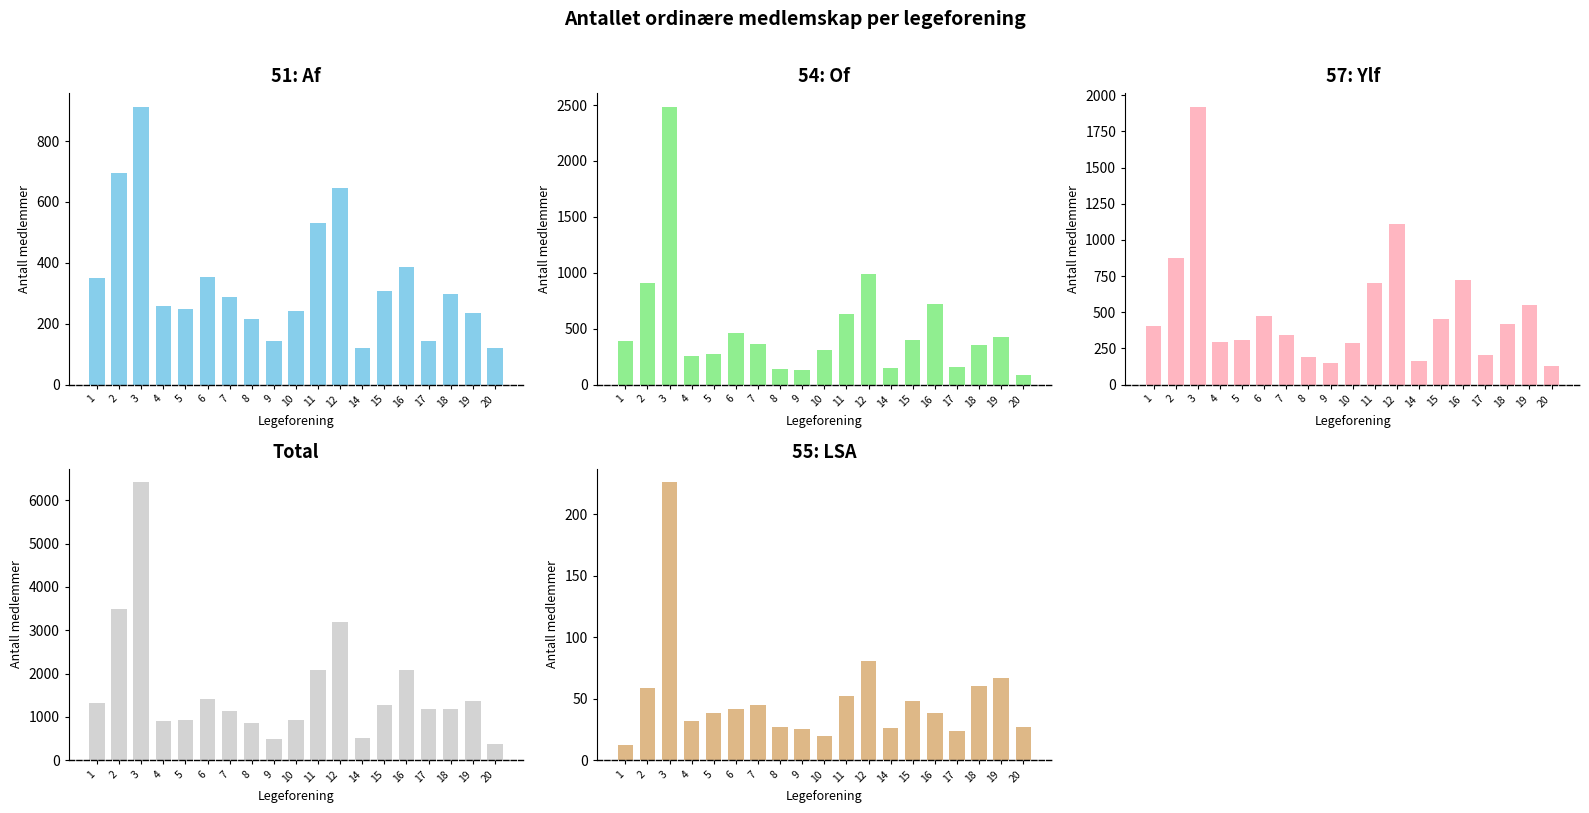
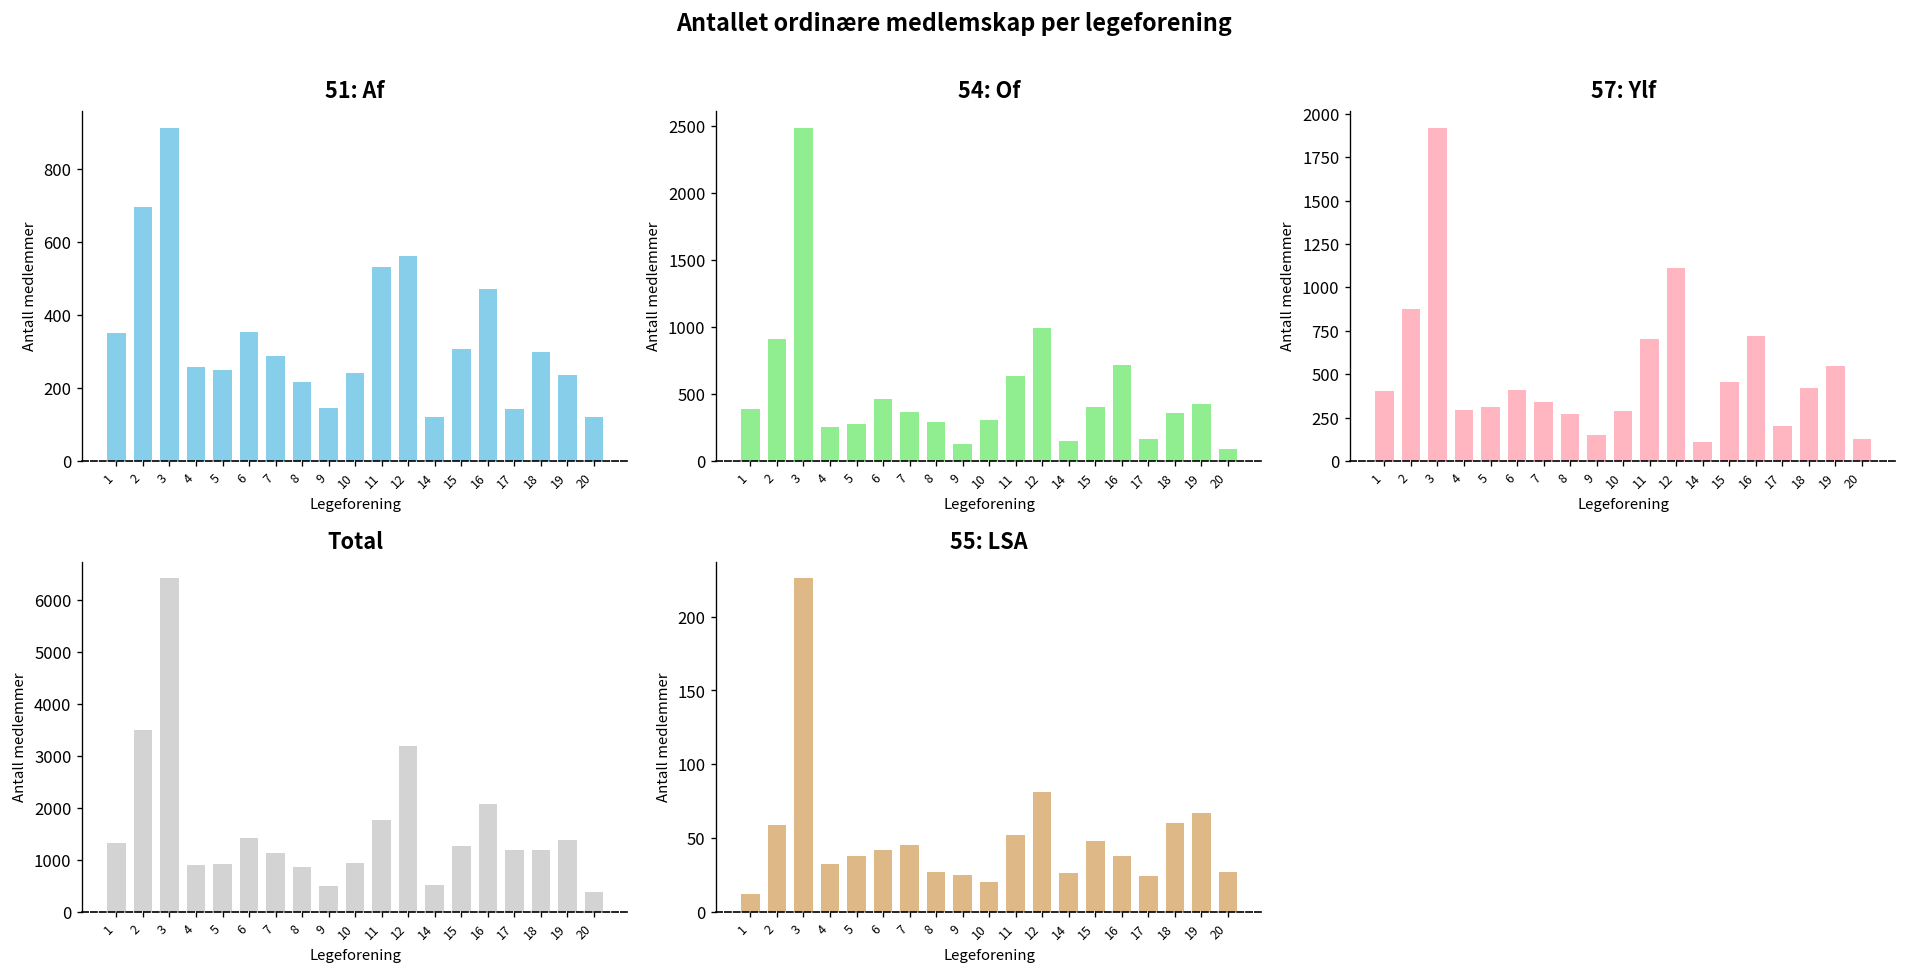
  {
    "51: Af": {
      "1": 350,
      "2": 700,
      "3": 910,
      "4": 260,
      "5": 250,
      "6": 350,
      "7": 290,
      "8": 220,
      "9": 140,
      "10": 240,
      "11": 530,
-     "12": 650,
+     "12": 560,
      "14": 120,
      "15": 310,
-     "16": 390,
+     "16": 470,
      "17": 140,
      "18": 300,
      "19": 240,
      "20": 120
    },
    "54: Of": {
      "1": 390,
      "2": 910,
      "3": 2480,
      "4": 260,
      "5": 280,
      "6": 460,
      "7": 360,
-     "8": 140,
+     "8": 290,
      "9": 130,
      "10": 310,
      "11": 640,
      "12": 990,
      "14": 150,
      "15": 400,
      "16": 720,
      "17": 160,
      "18": 360,
      "19": 420,
      "20": 90
    },
    "57: Ylf": {
      "1": 400,
      "2": 870,
      "3": 1920,
      "4": 290,
      "5": 310,
-     "6": 470,
+     "6": 410,
      "7": 340,
-     "8": 190,
+     "8": 270,
      "9": 150,
      "10": 290,
      "11": 700,
      "12": 1110,
-     "14": 170,
+     "14": 110,
      "15": 460,
      "16": 720,
      "17": 200,
      "18": 420,
      "19": 550,
      "20": 130
    },
    "Total": {
      "1": 1300,
      "2": 3500,
      "3": 6400,
      "4": 900,
      "5": 900,
      "6": 1400,
      "7": 1100,
      "8": 900,
      "9": 500,
      "10": 900,
-     "11": 2100,
+     "11": 1800,
      "12": 3200,
      "14": 500,
      "15": 1300,
      "16": 2100,
      "17": 1200,
      "18": 1200,
      "19": 1400,
      "20": 400
    },
    "55: LSA": {
      "1": 12,
      "2": 59,
      "3": 226,
      "4": 32,
      "5": 38,
      "6": 42,
      "7": 45,
      "8": 27,
      "9": 25,
      "10": 20,
      "11": 52,
      "12": 81,
      "14": 26,
      "15": 48,
      "16": 38,
      "17": 24,
      "18": 60,
      "19": 67,
      "20": 27
    }
  }
